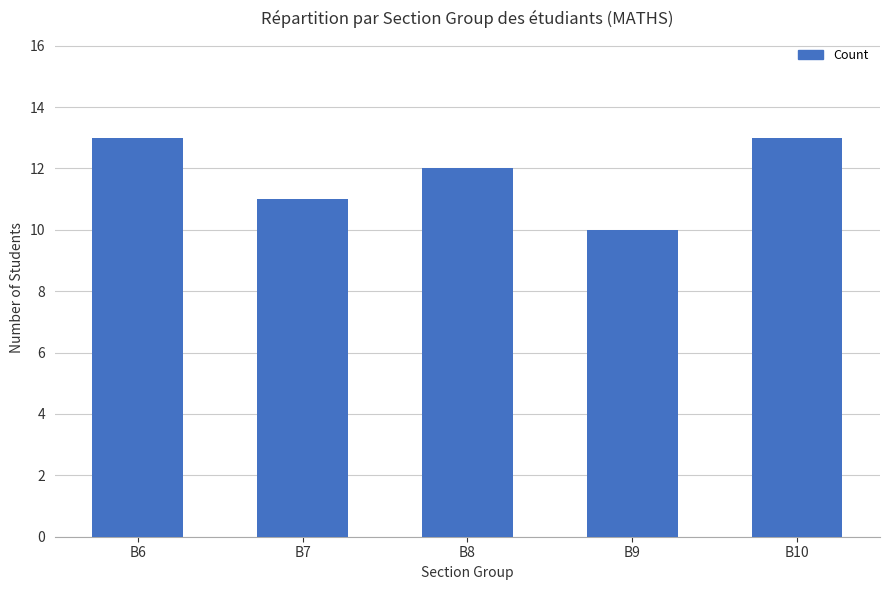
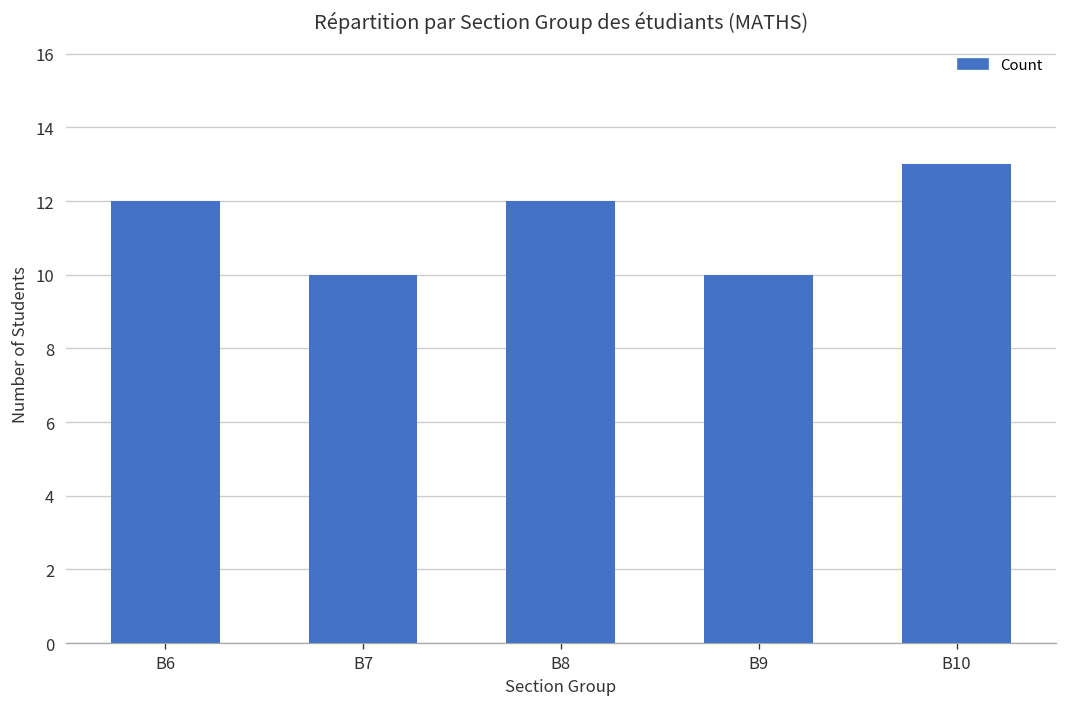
  {
-   "B6": 13,
-   "B7": 11,
+   "B6": 12,
+   "B7": 10,
    "B8": 12,
    "B9": 10,
    "B10": 13
  }
